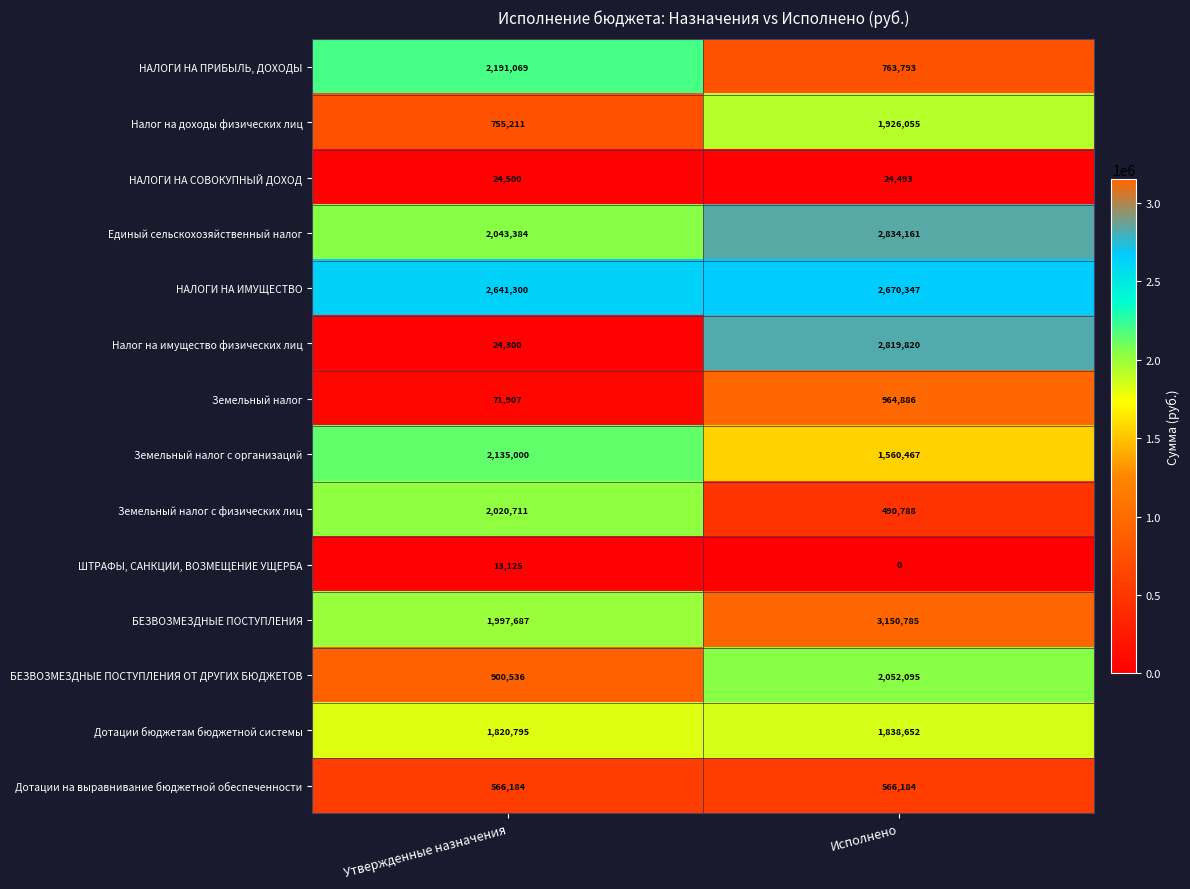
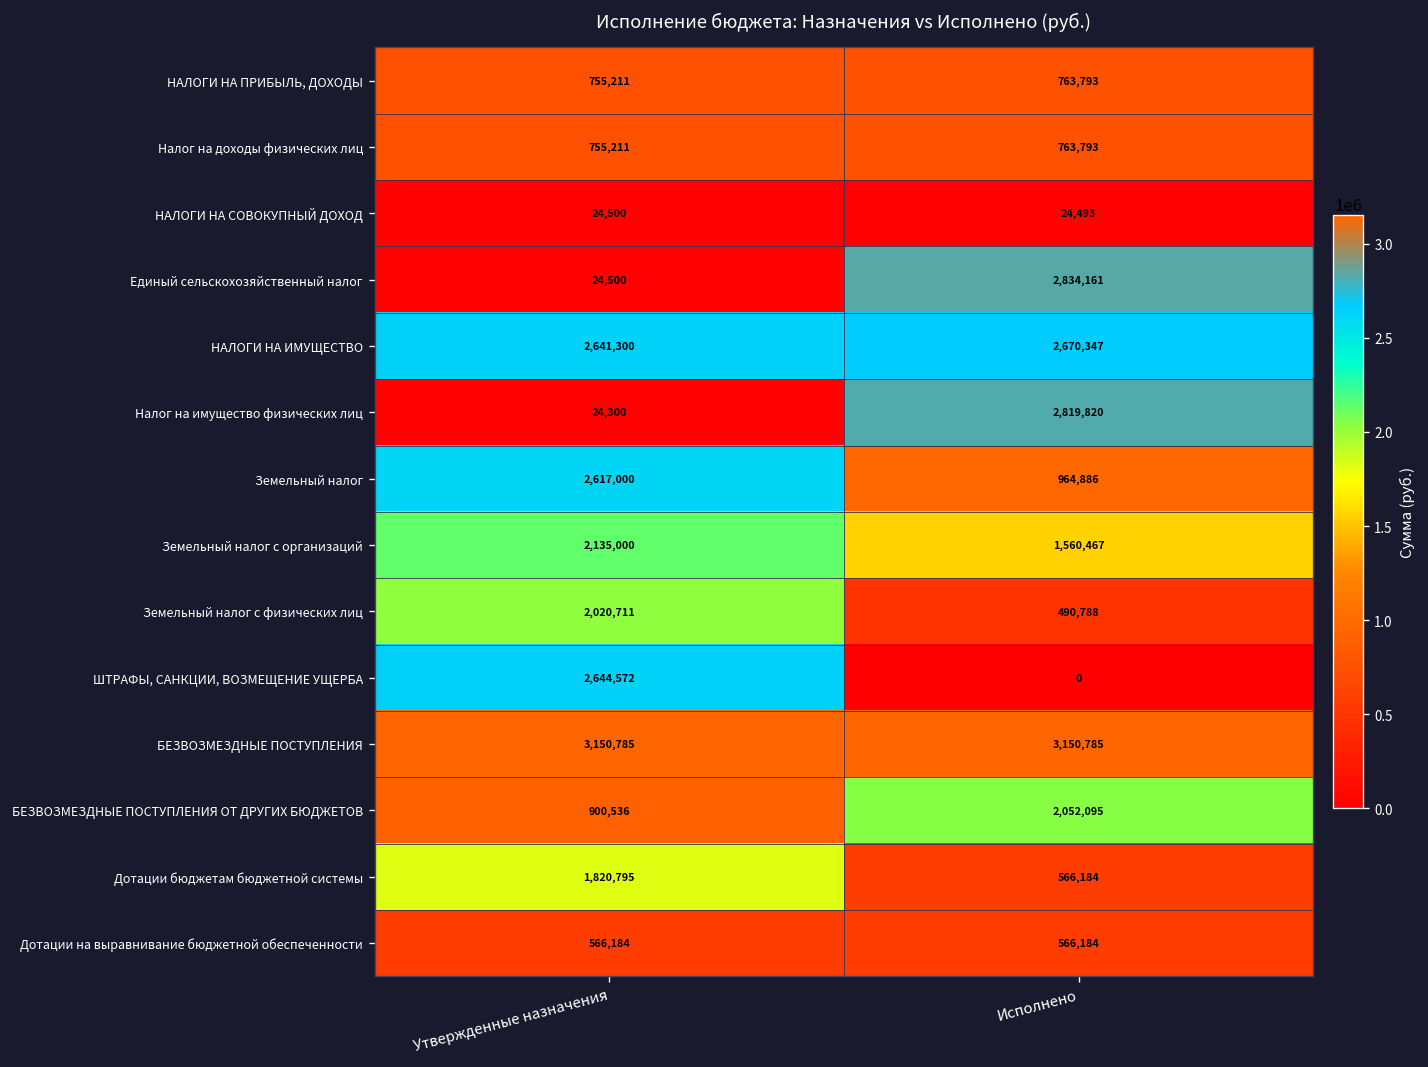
  {
    "НАЛОГИ НА ПРИБЫЛЬ, ДОХОДЫ": {
-     "Утвержденные назначения": "2,191,069",
+     "Утвержденные назначения": "755,211",
      "Исполнено": "763,793"
    },
    "Налог на доходы физических лиц": {
      "Утвержденные назначения": "755,211",
-     "Исполнено": "1,926,055"
+     "Исполнено": "763,793"
    },
    "НАЛОГИ НА СОВОКУПНЫЙ ДОХОД": {
      "Утвержденные назначения": "24,500",
      "Исполнено": "24,493"
    },
    "Единый сельскохозяйственный налог": {
-     "Утвержденные назначения": "2,043,384",
+     "Утвержденные назначения": "24,500",
      "Исполнено": "2,834,161"
    },
    "НАЛОГИ НА ИМУЩЕСТВО": {
      "Утвержденные назначения": "2,641,300",
      "Исполнено": "2,670,347"
    },
    "Налог на имущество физических лиц": {
      "Утвержденные назначения": "24,300",
      "Исполнено": "2,819,820"
    },
    "Земельный налог": {
-     "Утвержденные назначения": "71,907",
+     "Утвержденные назначения": "2,617,000",
      "Исполнено": "964,886"
    },
    "Земельный налог с организаций": {
      "Утвержденные назначения": "2,135,000",
      "Исполнено": "1,560,467"
    },
    "Земельный налог с физических лиц": {
      "Утвержденные назначения": "2,020,711",
      "Исполнено": "490,788"
    },
    "ШТРАФЫ, САНКЦИИ, ВОЗМЕЩЕНИЕ УЩЕРБА": {
-     "Утвержденные назначения": "13,125",
+     "Утвержденные назначения": "2,644,572",
      "Исполнено": "0"
    },
    "БЕЗВОЗМЕЗДНЫЕ ПОСТУПЛЕНИЯ": {
-     "Утвержденные назначения": "1,997,687",
+     "Утвержденные назначения": "3,150,785",
      "Исполнено": "3,150,785"
    },
    "БЕЗВОЗМЕЗДНЫЕ ПОСТУПЛЕНИЯ ОТ ДРУГИХ БЮДЖЕТОВ": {
      "Утвержденные назначения": "900,536",
      "Исполнено": "2,052,095"
    },
    "Дотации бюджетам бюджетной системы": {
      "Утвержденные назначения": "1,820,795",
-     "Исполнено": "1,838,652"
+     "Исполнено": "566,184"
    },
    "Дотации на выравнивание бюджетной обеспеченности": {
      "Утвержденные назначения": "566,184",
      "Исполнено": "566,184"
    }
  }
